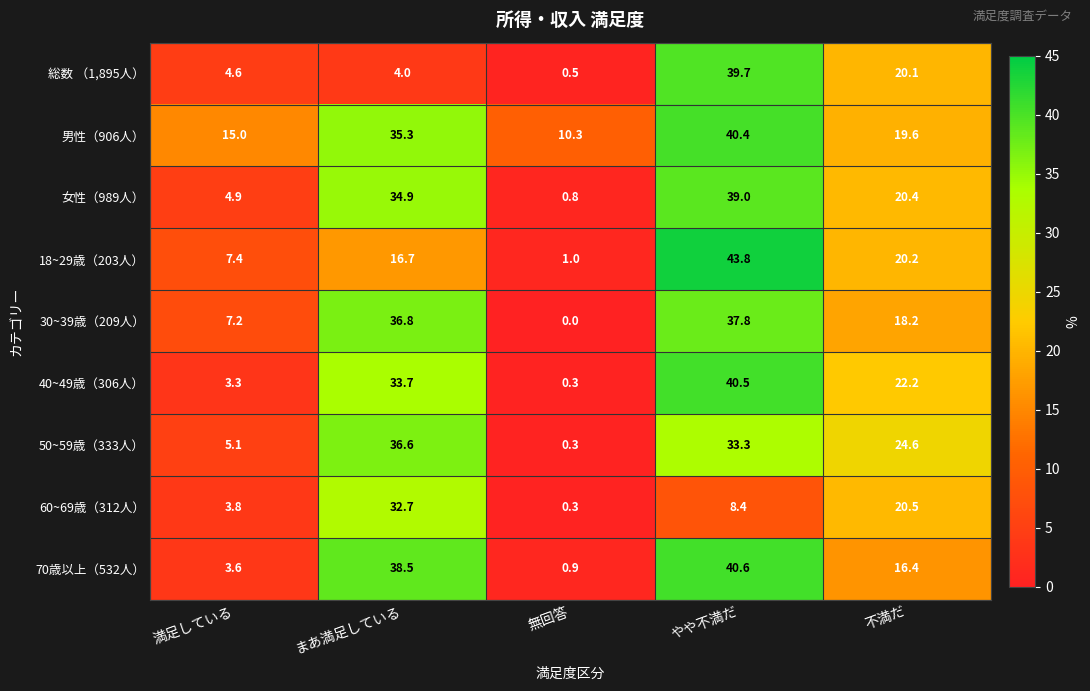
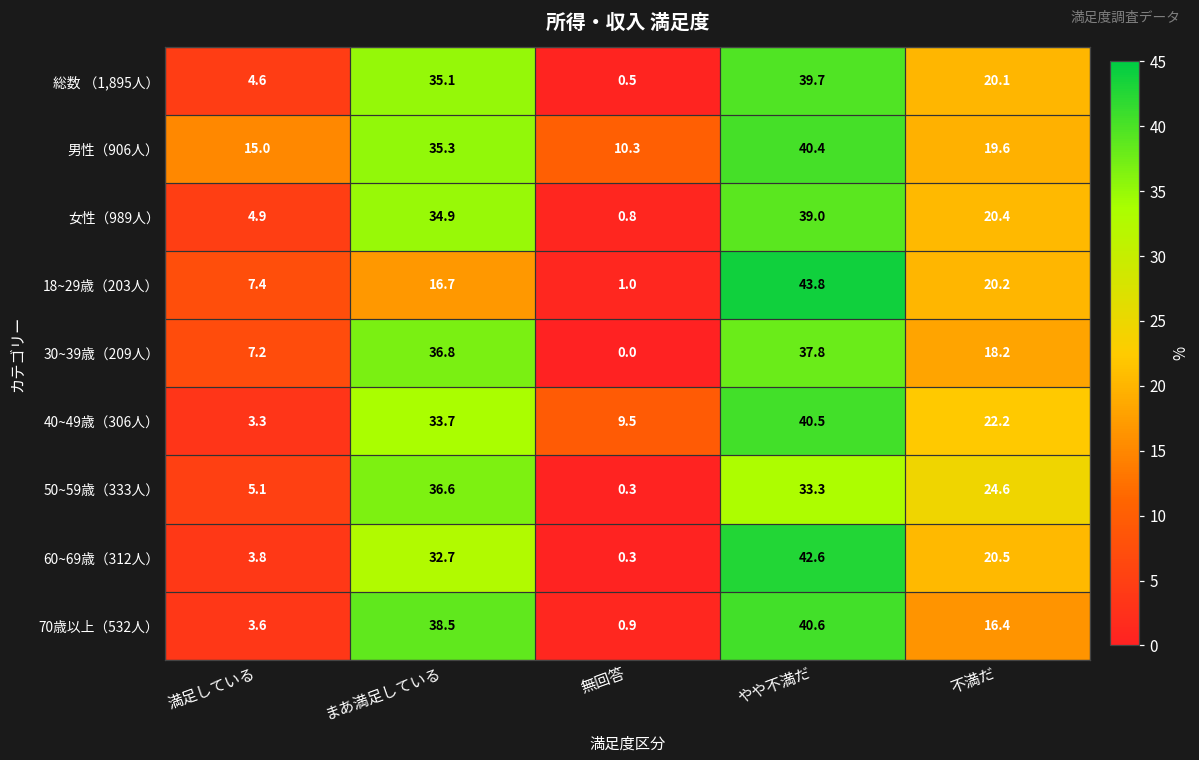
  {
    "総数 （1,895人）": {
      "満足している": 4.6,
-     "まあ満足している": 4.0,
+     "まあ満足している": 35.1,
      "無回答": 0.5,
      "やや不満だ": 39.7,
      "不満だ": 20.1
    },
    "男性（906人）": {
      "満足している": 15.0,
      "まあ満足している": 35.3,
      "無回答": 10.3,
      "やや不満だ": 40.4,
      "不満だ": 19.6
    },
    "女性（989人）": {
      "満足している": 4.9,
      "まあ満足している": 34.9,
      "無回答": 0.8,
      "やや不満だ": 39.0,
      "不満だ": 20.4
    },
    "18~29歳（203人）": {
      "満足している": 7.4,
      "まあ満足している": 16.7,
      "無回答": 1.0,
      "やや不満だ": 43.8,
      "不満だ": 20.2
    },
    "30~39歳（209人）": {
      "満足している": 7.2,
      "まあ満足している": 36.8,
      "無回答": 0.0,
      "やや不満だ": 37.8,
      "不満だ": 18.2
    },
    "40~49歳（306人）": {
      "満足している": 3.3,
      "まあ満足している": 33.7,
-     "無回答": 0.3,
+     "無回答": 9.5,
      "やや不満だ": 40.5,
      "不満だ": 22.2
    },
    "50~59歳（333人）": {
      "満足している": 5.1,
      "まあ満足している": 36.6,
      "無回答": 0.3,
      "やや不満だ": 33.3,
      "不満だ": 24.6
    },
    "60~69歳（312人）": {
      "満足している": 3.8,
      "まあ満足している": 32.7,
      "無回答": 0.3,
-     "やや不満だ": 8.4,
+     "やや不満だ": 42.6,
      "不満だ": 20.5
    },
    "70歳以上（532人）": {
      "満足している": 3.6,
      "まあ満足している": 38.5,
      "無回答": 0.9,
      "やや不満だ": 40.6,
      "不満だ": 16.4
    }
  }
